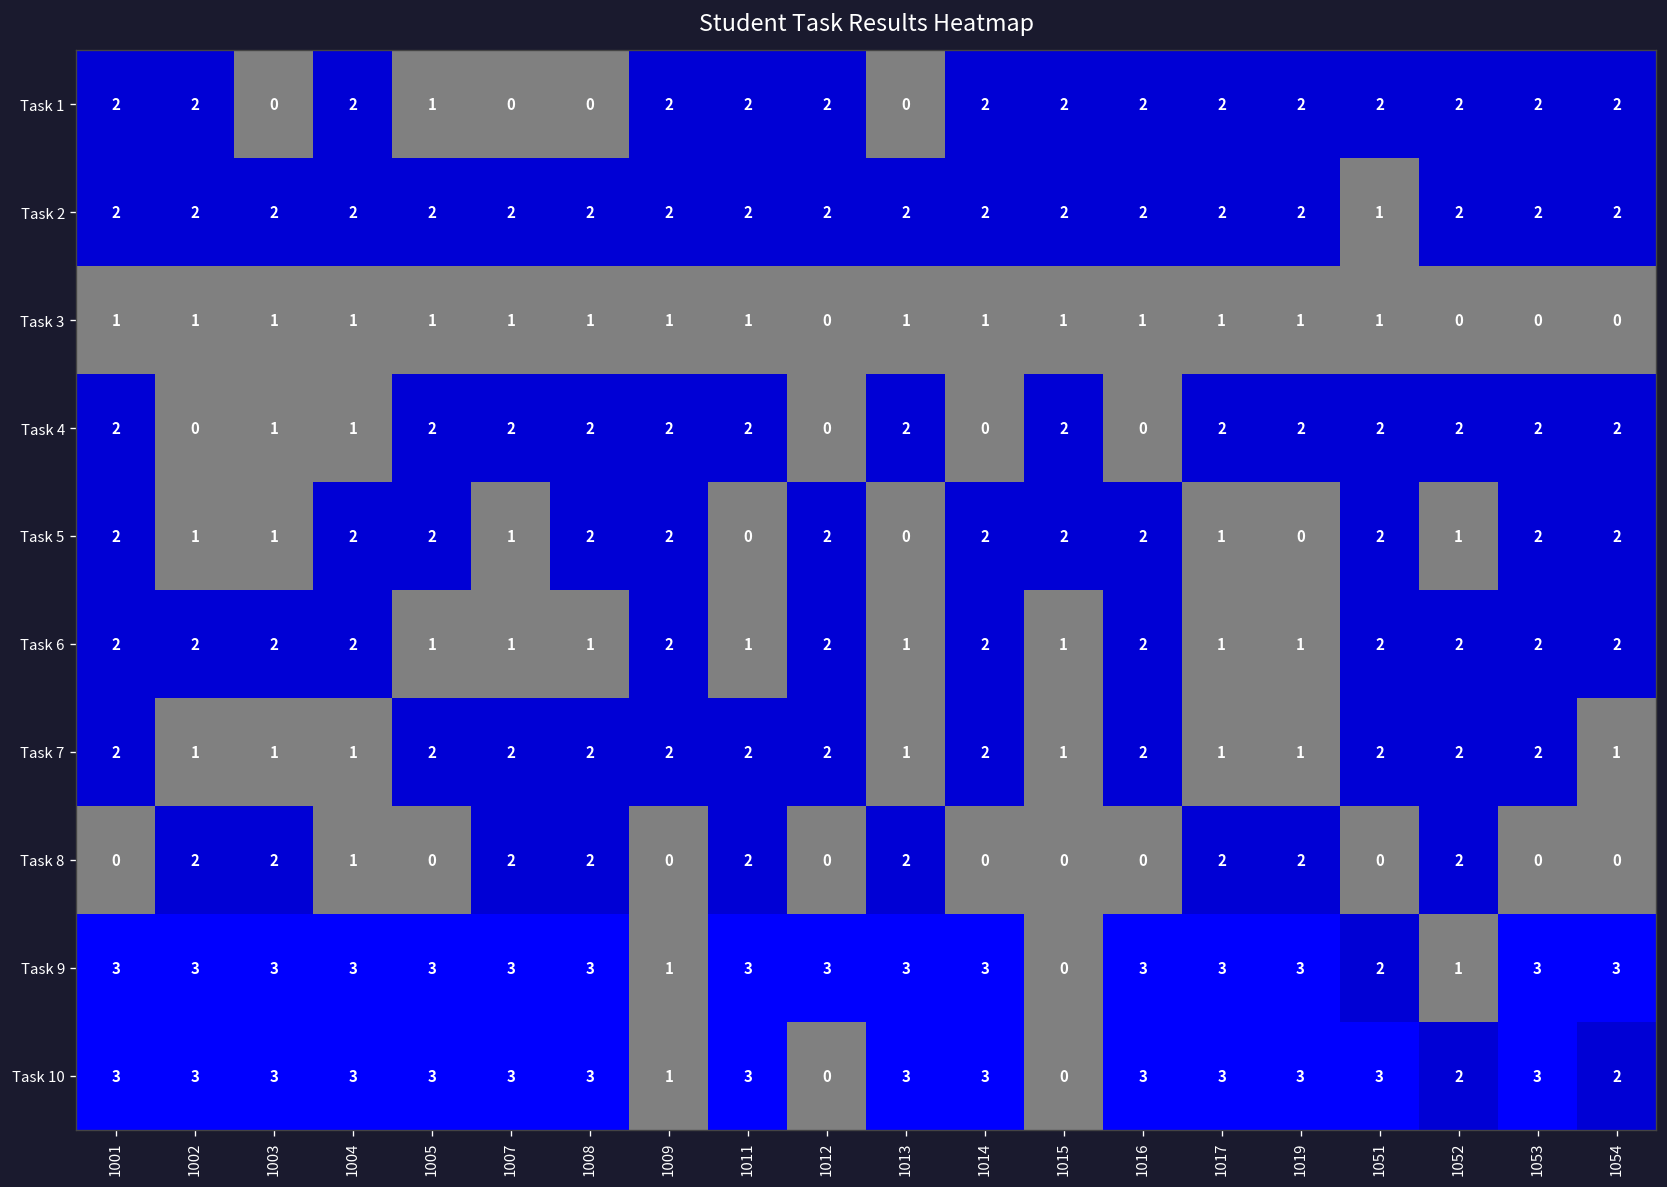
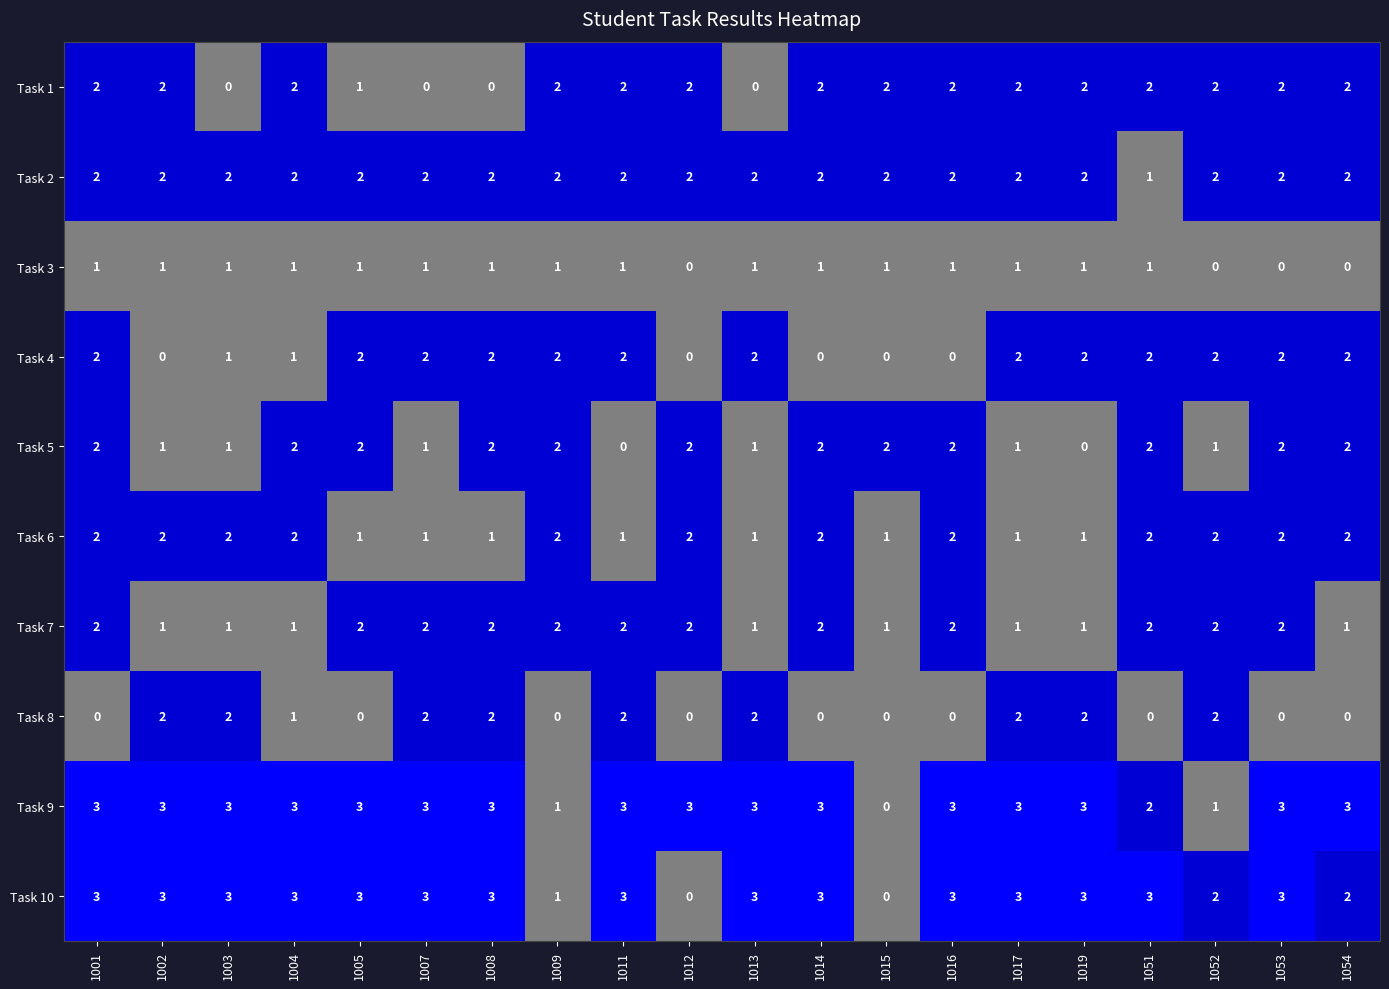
  {
    "Task 1": {
      "1001": 2,
      "1002": 2,
      "1003": 0,
      "1004": 2,
      "1005": 1,
      "1007": 0,
      "1008": 0,
      "1009": 2,
      "1011": 2,
      "1012": 2,
      "1013": 0,
      "1014": 2,
      "1015": 2,
      "1016": 2,
      "1017": 2,
      "1019": 2,
      "1051": 2,
      "1052": 2,
      "1053": 2,
      "1054": 2
    },
    "Task 2": {
      "1001": 2,
      "1002": 2,
      "1003": 2,
      "1004": 2,
      "1005": 2,
      "1007": 2,
      "1008": 2,
      "1009": 2,
      "1011": 2,
      "1012": 2,
      "1013": 2,
      "1014": 2,
      "1015": 2,
      "1016": 2,
      "1017": 2,
      "1019": 2,
      "1051": 1,
      "1052": 2,
      "1053": 2,
      "1054": 2
    },
    "Task 3": {
      "1001": 1,
      "1002": 1,
      "1003": 1,
      "1004": 1,
      "1005": 1,
      "1007": 1,
      "1008": 1,
      "1009": 1,
      "1011": 1,
      "1012": 0,
      "1013": 1,
      "1014": 1,
      "1015": 1,
      "1016": 1,
      "1017": 1,
      "1019": 1,
      "1051": 1,
      "1052": 0,
      "1053": 0,
      "1054": 0
    },
    "Task 4": {
      "1001": 2,
      "1002": 0,
      "1003": 1,
      "1004": 1,
      "1005": 2,
      "1007": 2,
      "1008": 2,
      "1009": 2,
      "1011": 2,
      "1012": 0,
      "1013": 2,
      "1014": 0,
-     "1015": 2,
+     "1015": 0,
      "1016": 0,
      "1017": 2,
      "1019": 2,
      "1051": 2,
      "1052": 2,
      "1053": 2,
      "1054": 2
    },
    "Task 5": {
      "1001": 2,
      "1002": 1,
      "1003": 1,
      "1004": 2,
      "1005": 2,
      "1007": 1,
      "1008": 2,
      "1009": 2,
      "1011": 0,
      "1012": 2,
-     "1013": 0,
+     "1013": 1,
      "1014": 2,
      "1015": 2,
      "1016": 2,
      "1017": 1,
      "1019": 0,
      "1051": 2,
      "1052": 1,
      "1053": 2,
      "1054": 2
    },
    "Task 6": {
      "1001": 2,
      "1002": 2,
      "1003": 2,
      "1004": 2,
      "1005": 1,
      "1007": 1,
      "1008": 1,
      "1009": 2,
      "1011": 1,
      "1012": 2,
      "1013": 1,
      "1014": 2,
      "1015": 1,
      "1016": 2,
      "1017": 1,
      "1019": 1,
      "1051": 2,
      "1052": 2,
      "1053": 2,
      "1054": 2
    },
    "Task 7": {
      "1001": 2,
      "1002": 1,
      "1003": 1,
      "1004": 1,
      "1005": 2,
      "1007": 2,
      "1008": 2,
      "1009": 2,
      "1011": 2,
      "1012": 2,
      "1013": 1,
      "1014": 2,
      "1015": 1,
      "1016": 2,
      "1017": 1,
      "1019": 1,
      "1051": 2,
      "1052": 2,
      "1053": 2,
      "1054": 1
    },
    "Task 8": {
      "1001": 0,
      "1002": 2,
      "1003": 2,
      "1004": 1,
      "1005": 0,
      "1007": 2,
      "1008": 2,
      "1009": 0,
      "1011": 2,
      "1012": 0,
      "1013": 2,
      "1014": 0,
      "1015": 0,
      "1016": 0,
      "1017": 2,
      "1019": 2,
      "1051": 0,
      "1052": 2,
      "1053": 0,
      "1054": 0
    },
    "Task 9": {
      "1001": 3,
      "1002": 3,
      "1003": 3,
      "1004": 3,
      "1005": 3,
      "1007": 3,
      "1008": 3,
      "1009": 1,
      "1011": 3,
      "1012": 3,
      "1013": 3,
      "1014": 3,
      "1015": 0,
      "1016": 3,
      "1017": 3,
      "1019": 3,
      "1051": 2,
      "1052": 1,
      "1053": 3,
      "1054": 3
    },
    "Task 10": {
      "1001": 3,
      "1002": 3,
      "1003": 3,
      "1004": 3,
      "1005": 3,
      "1007": 3,
      "1008": 3,
      "1009": 1,
      "1011": 3,
      "1012": 0,
      "1013": 3,
      "1014": 3,
      "1015": 0,
      "1016": 3,
      "1017": 3,
      "1019": 3,
      "1051": 3,
      "1052": 2,
      "1053": 3,
      "1054": 2
    }
  }
